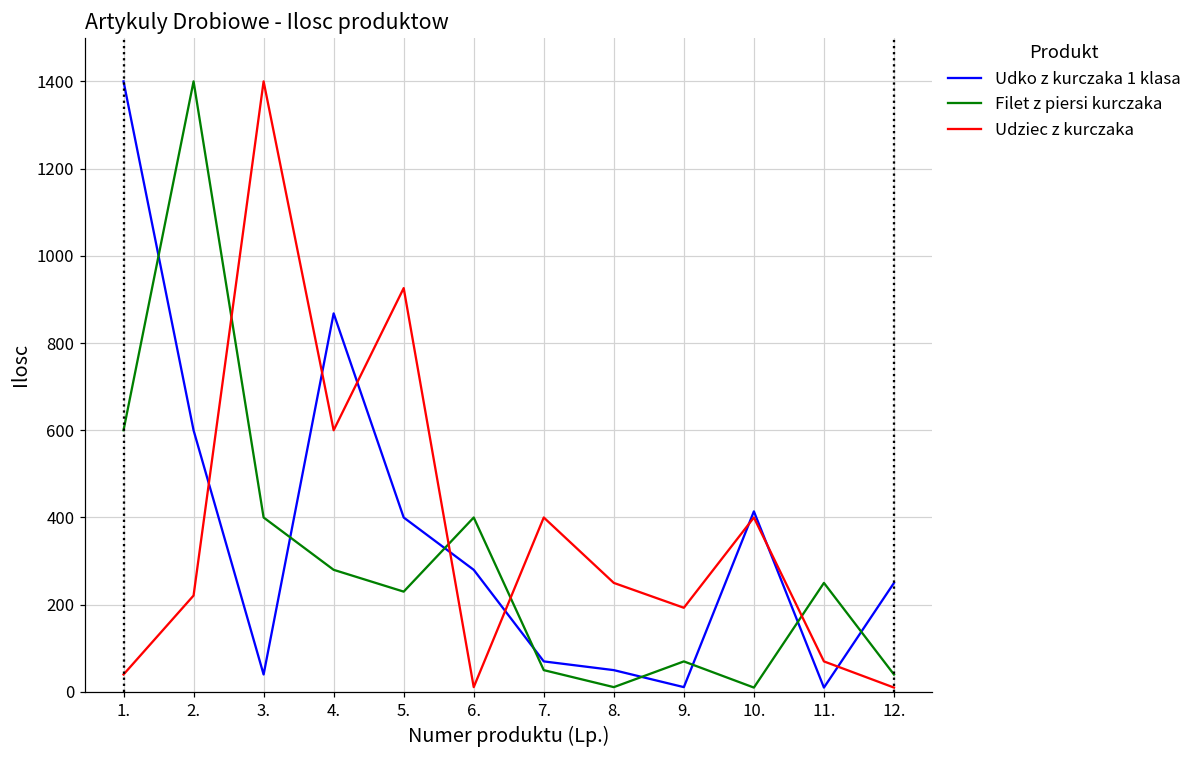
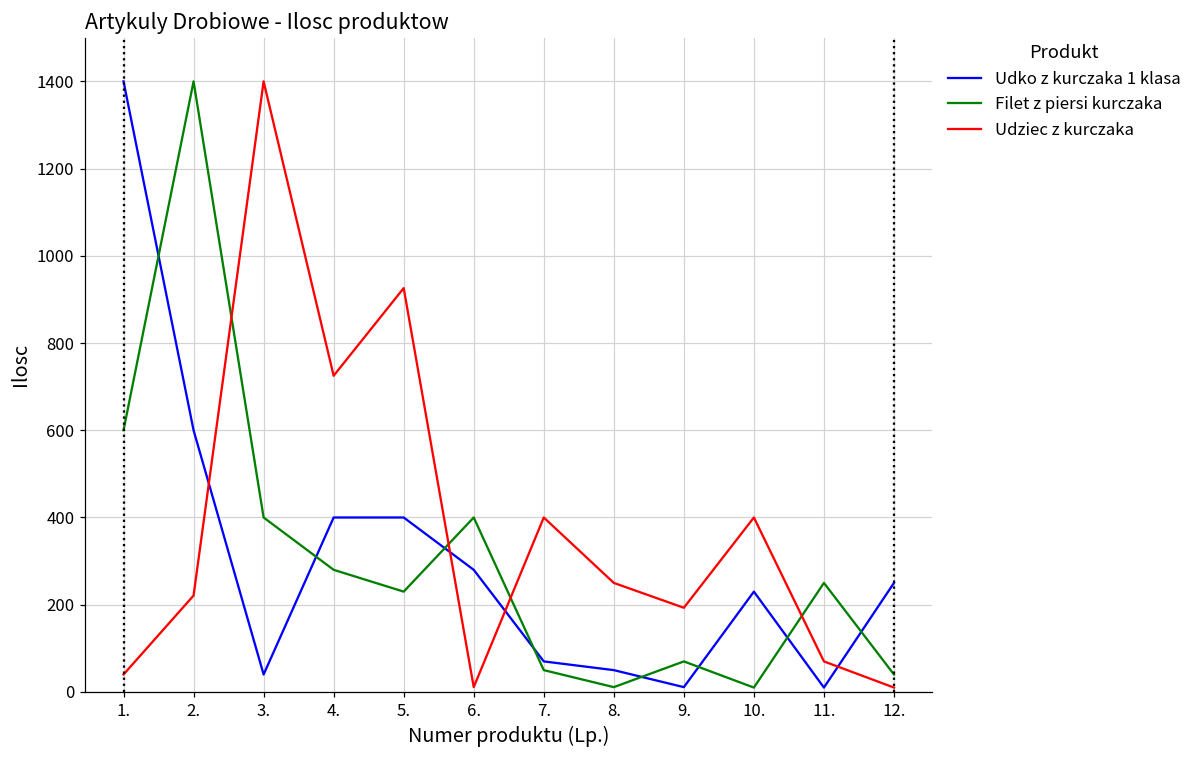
  {
    "Udko z kurczaka 1 klasa": {
      "1.": 1400,
      "2.": 600,
      "3.": 40,
-     "4.": 870,
+     "4.": 400,
      "5.": 400,
      "6.": 280,
      "7.": 70,
      "8.": 50,
      "9.": 10,
-     "10.": 410,
+     "10.": 230,
      "11.": 10,
      "12.": 250
    },
    "Filet z piersi kurczaka": {
      "1.": 600,
      "2.": 1400,
      "3.": 400,
      "4.": 280,
      "5.": 230,
      "6.": 400,
      "7.": 50,
      "8.": 10,
      "9.": 70,
      "10.": 10,
      "11.": 250,
      "12.": 40
    },
    "Udziec z kurczaka": {
      "1.": 40,
      "2.": 220,
      "3.": 1400,
-     "4.": 600,
+     "4.": 730,
      "5.": 930,
      "6.": 10,
      "7.": 400,
      "8.": 250,
      "9.": 190,
      "10.": 400,
      "11.": 70,
      "12.": 10
    }
  }
